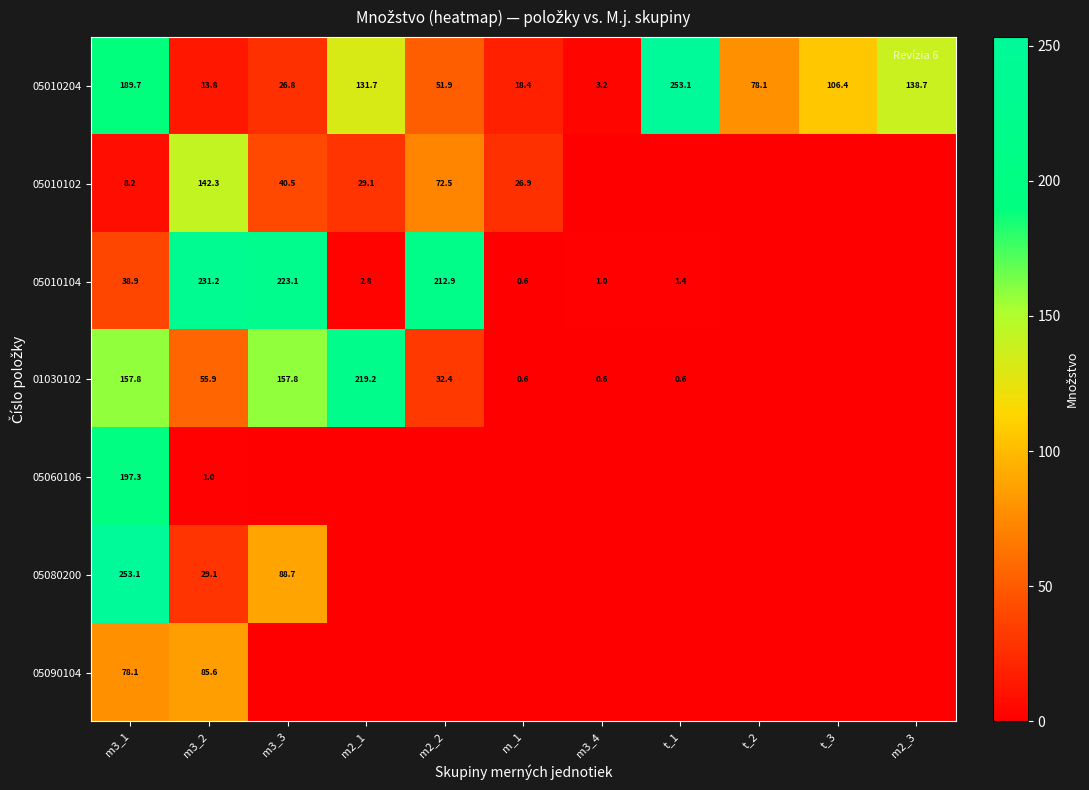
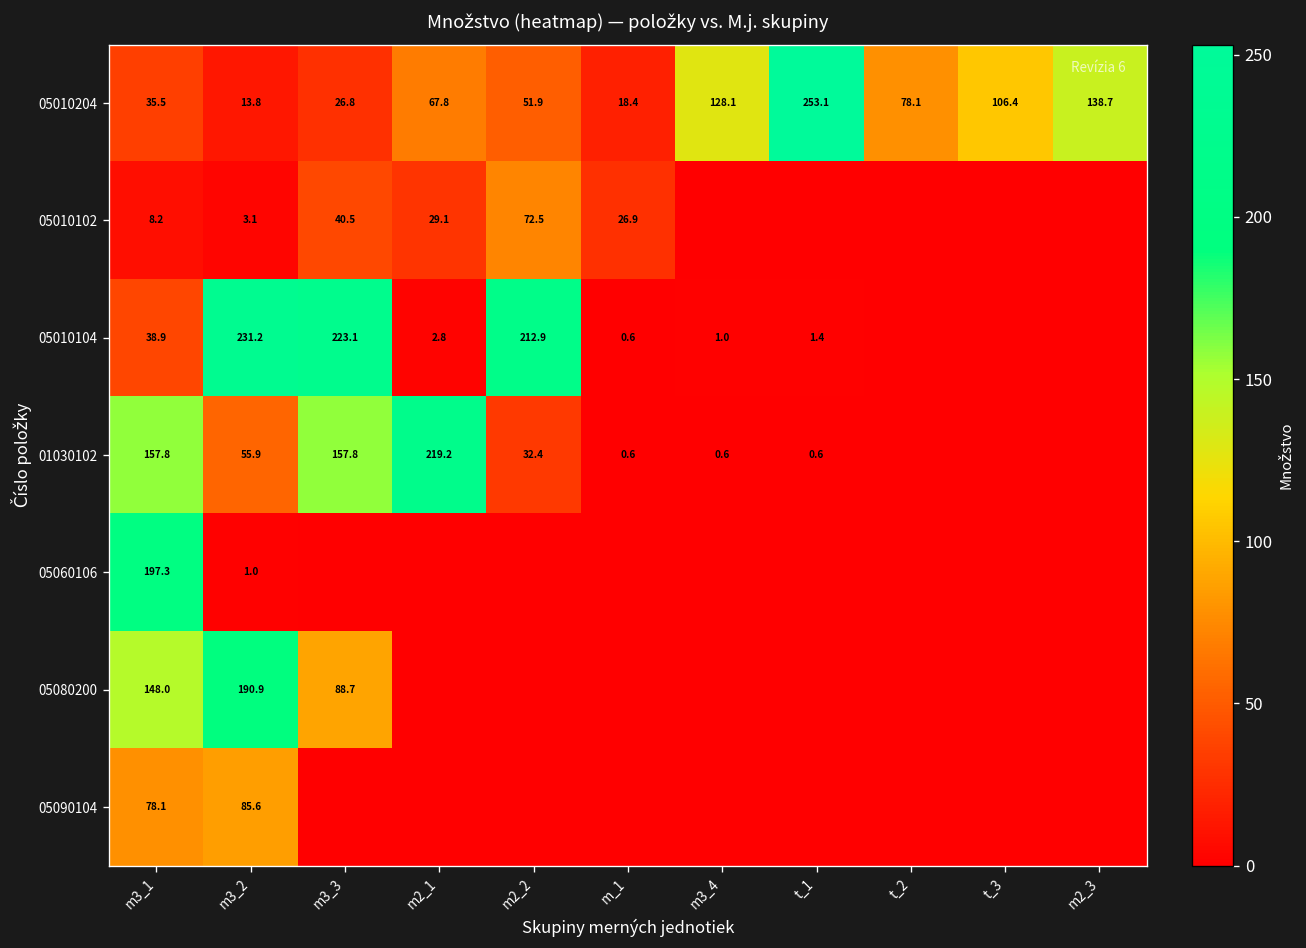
  {
    "05010204": {
-     "m3_1": 189.7,
+     "m3_1": 35.5,
      "m3_2": 13.8,
      "m3_3": 26.8,
-     "m2_1": 131.7,
+     "m2_1": 67.8,
      "m2_2": 51.9,
      "m_1": 18.4,
-     "m3_4": 3.2,
+     "m3_4": 128.1,
      "t_1": 253.1,
      "t_2": 78.1,
      "t_3": 106.4
    },
    "05010102": {
      "m3_1": 8.2,
-     "m3_2": 142.3,
+     "m3_2": 3.1,
      "m3_3": 40.5,
      "m2_1": 29.1,
      "m2_2": 72.5,
      "m_1": 26.9
    },
    "05010104": {
      "m3_1": 38.9,
      "m3_2": 231.2,
      "m3_3": 223.1,
      "m2_1": 2.8,
      "m2_2": 212.9,
      "m_1": 0.6,
      "m3_4": 1.0,
      "t_1": 1.4
    },
    "01030102": {
      "m3_1": 157.8,
      "m3_2": 55.9,
      "m3_3": 157.8,
      "m2_1": 219.2,
      "m2_2": 32.4,
      "m_1": 0.6,
      "m3_4": 0.6,
      "t_1": 0.6
    },
    "05060106": {
      "m3_1": 197.3,
      "m3_2": 1.0
    },
    "05080200": {
-     "m3_1": 253.1,
-     "m3_2": 29.1,
+     "m3_1": 148.0,
+     "m3_2": 190.9,
      "m3_3": 88.7
    },
    "05090104": {
      "m3_1": 78.1,
      "m3_2": 85.6
    }
  }
